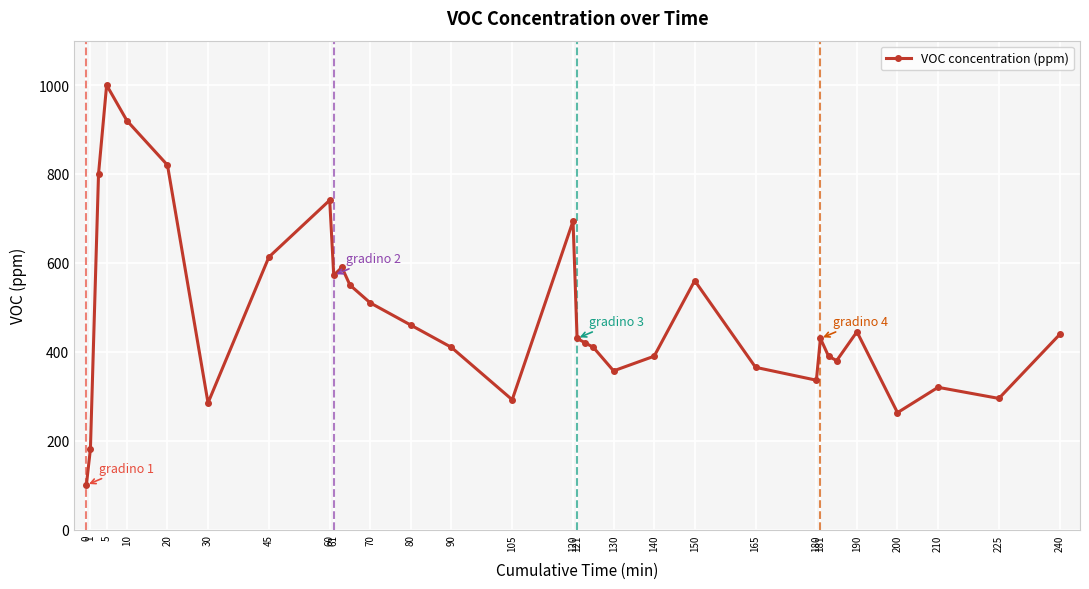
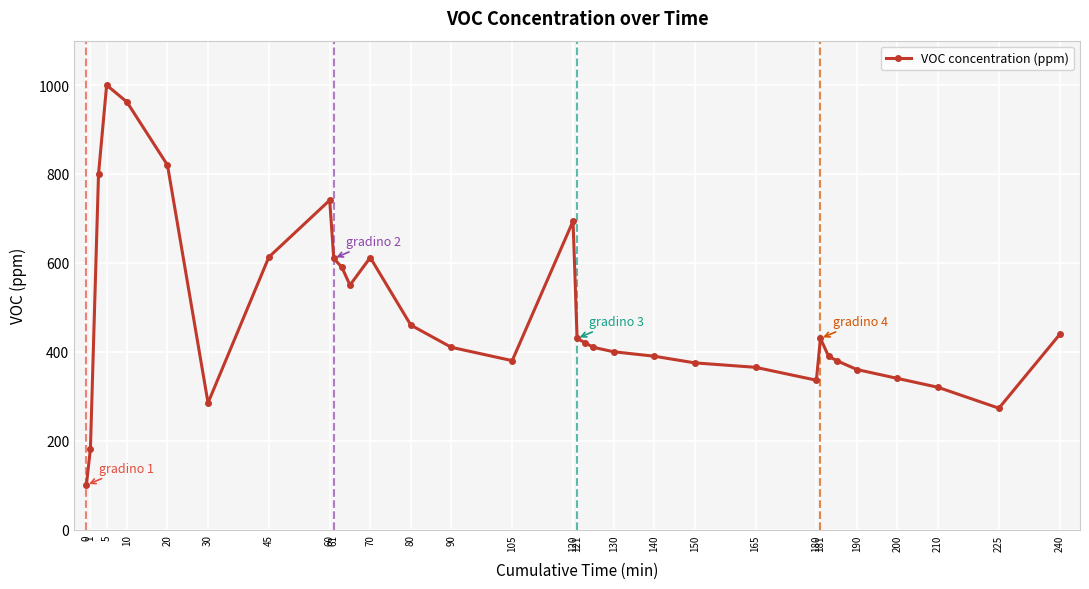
  {
    "1": 180,
    "5": 1000,
-   "10": 920,
+   "10": 960,
    "20": 820,
    "30": 290,
    "45": 610,
    "60": 740,
-   "61": 570,
-   "70": 510,
+   "61": 610,
+   "70": 610,
    "80": 460,
    "90": 410,
-   "105": 290,
+   "105": 380,
    "120": 690,
-   "130": 360,
+   "130": 400,
    "140": 390,
-   "150": 560,
+   "150": 380,
    "165": 370,
    "180": 340,
-   "190": 450,
-   "200": 260,
+   "190": 360,
+   "200": 340,
    "210": 320,
-   "225": 300,
+   "225": 270,
    "240": 440
  }
